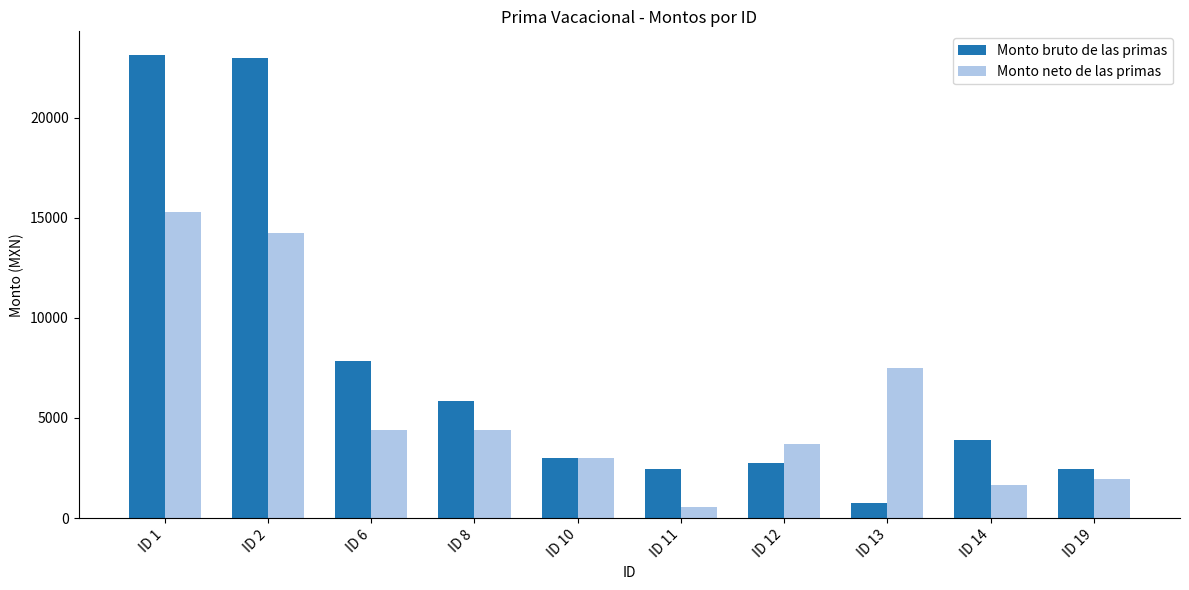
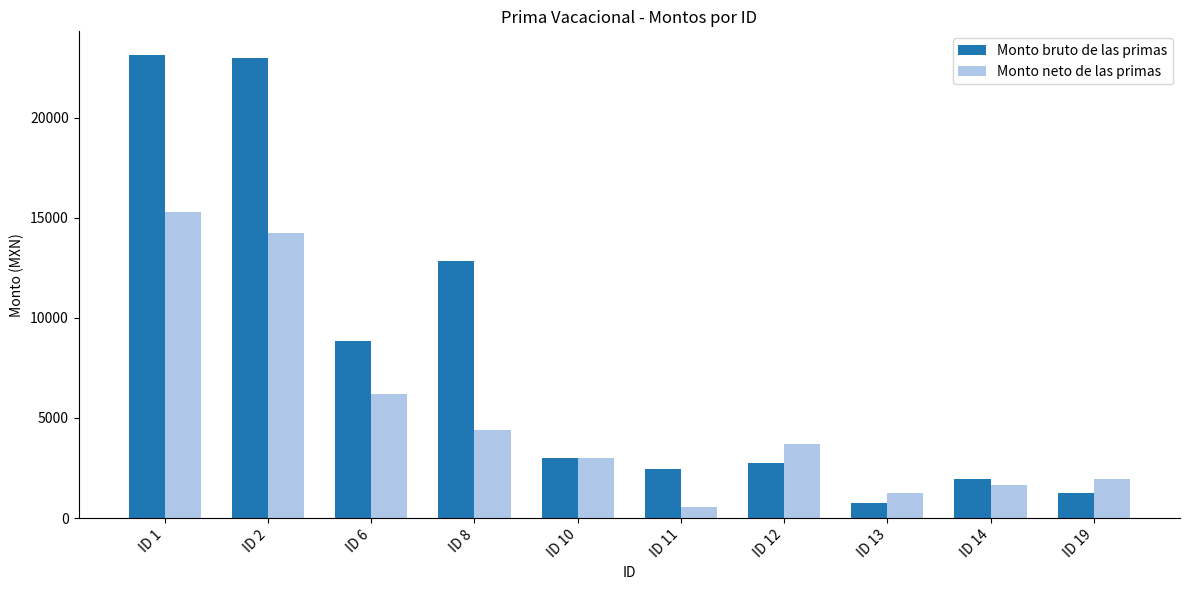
  {
    "Monto bruto de las primas": {
      "ID 1": 23200,
      "ID 2": 23000,
-     "ID 6": 7800,
-     "ID 8": 5900,
+     "ID 6": 8900,
+     "ID 8": 12800,
      "ID 10": 3000,
      "ID 11": 2500,
      "ID 12": 2700,
      "ID 13": 700,
-     "ID 14": 3900,
-     "ID 19": 2500
+     "ID 14": 1900,
+     "ID 19": 1300
    },
    "Monto neto de las primas": {
      "ID 1": 15300,
      "ID 2": 14200,
-     "ID 6": 4400,
+     "ID 6": 6200,
      "ID 8": 4400,
      "ID 10": 3000,
      "ID 11": 600,
      "ID 12": 3700,
-     "ID 13": 7500,
+     "ID 13": 1300,
      "ID 14": 1700,
      "ID 19": 1900
    }
  }
